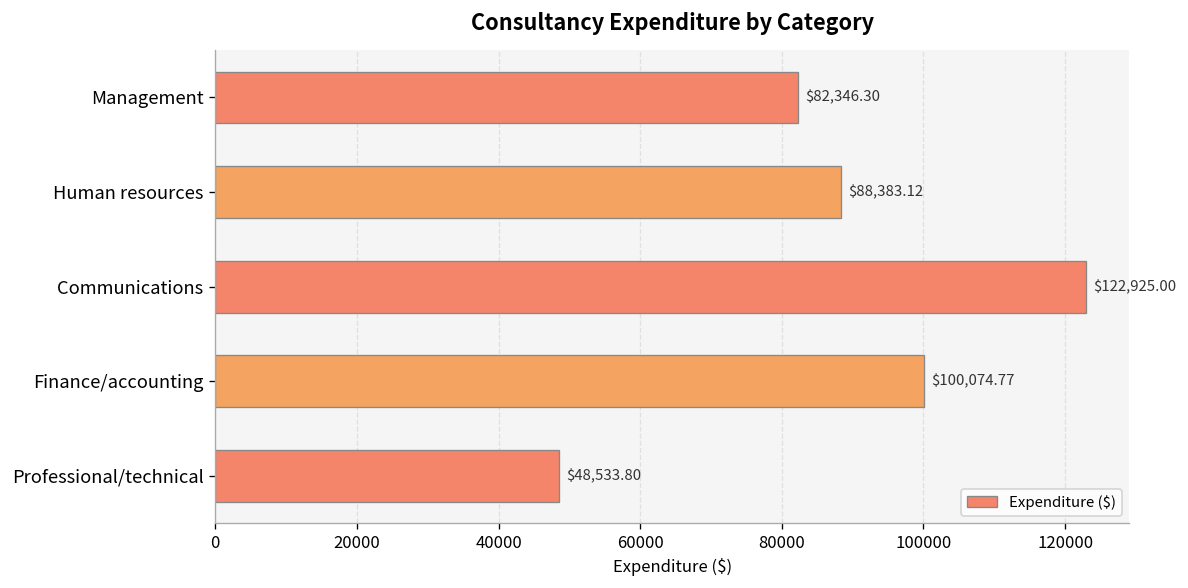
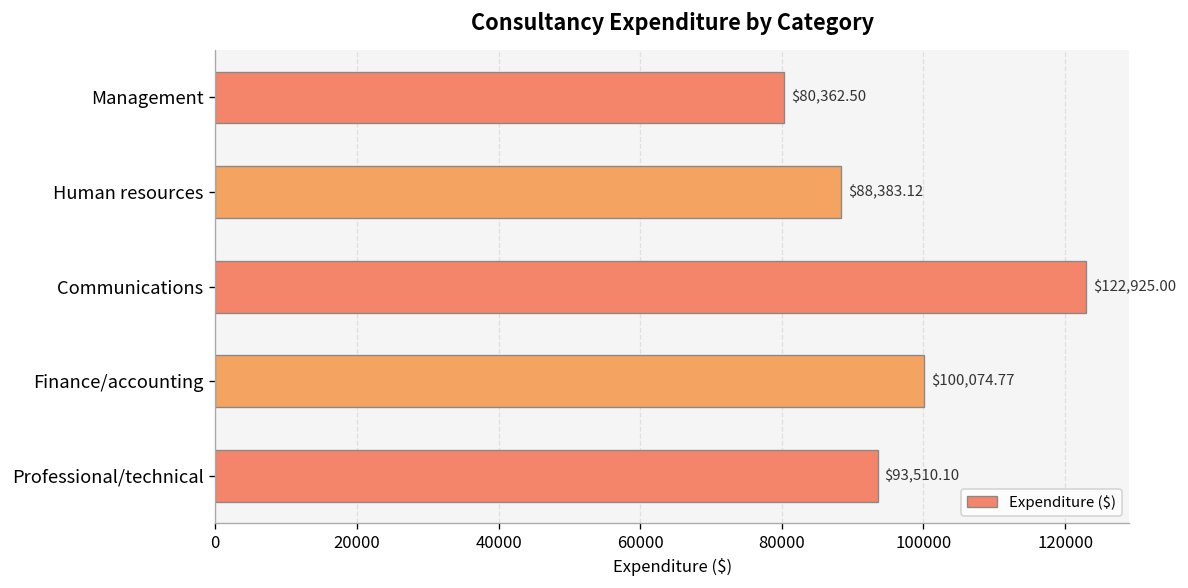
  {
-   "Management": "$82,346.30",
+   "Management": "$80,362.50",
    "Human resources": "$88,383.12",
    "Communications": "$122,925.00",
    "Finance/accounting": "$100,074.77",
-   "Professional/technical": "$48,533.80"
+   "Professional/technical": "$93,510.10"
  }
